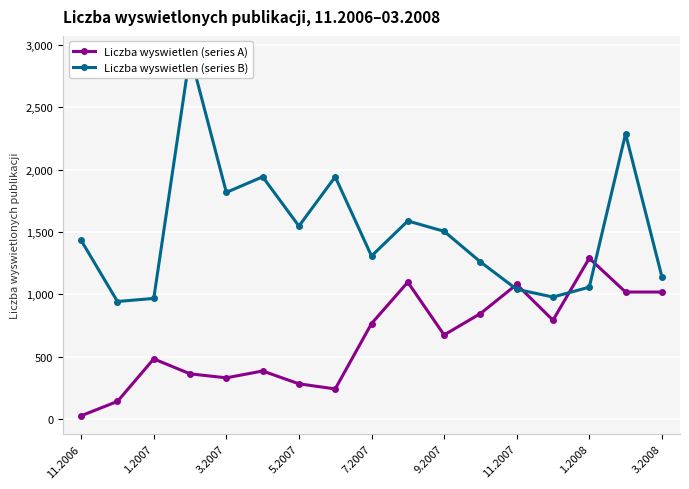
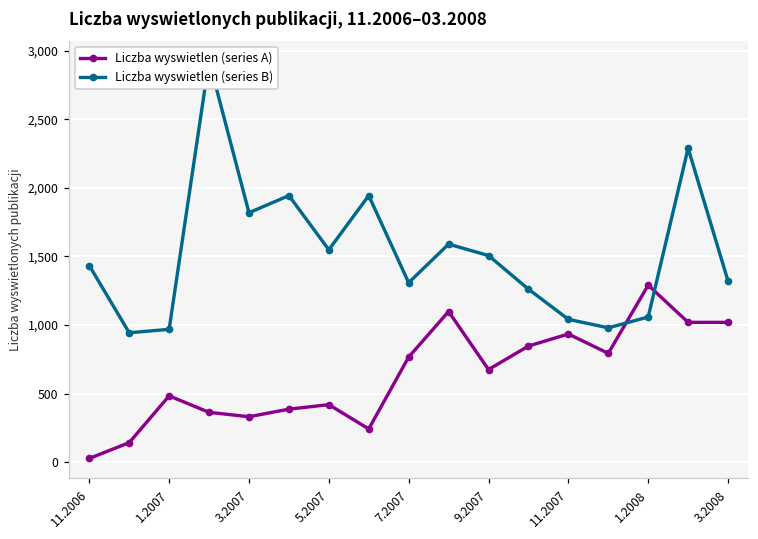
  {
    "Liczba wyswietlen (series A)": {
      "11.2006": "30",
      "1.2007": "480",
      "3.2007": "330",
-     "5.2007": "280",
+     "5.2007": "420",
      "7.2007": "770",
      "9.2007": "680",
-     "11.2007": "1,080",
+     "11.2007": "930",
      "1.2008": "1,290",
      "3.2008": "1,020"
    },
    "Liczba wyswietlen (series B)": {
      "11.2006": "1,430",
      "1.2007": "970",
      "3.2007": "1,820",
      "5.2007": "1,550",
      "7.2007": "1,310",
      "9.2007": "1,510",
      "11.2007": "1,040",
      "1.2008": "1,060",
-     "3.2008": "1,140"
+     "3.2008": "1,320"
    }
  }
